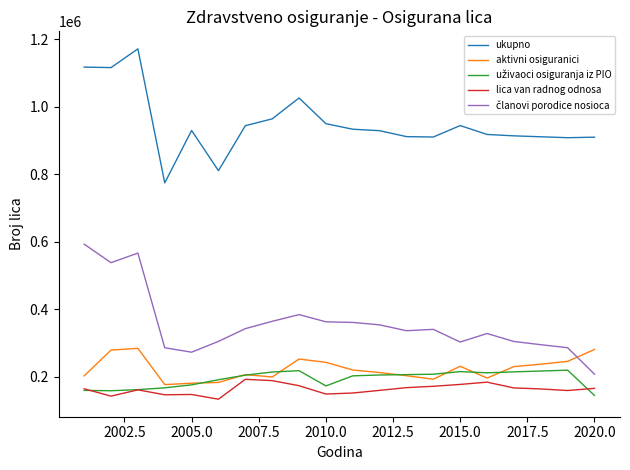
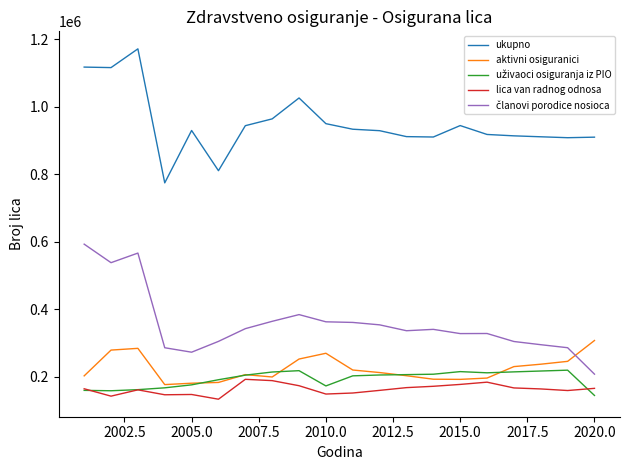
  {
    "ukupno": {
      "2005.0": 930000,
      "2010.0": 950000,
      "2015.0": 940000,
      "2020.0": 910000
    },
    "aktivni osiguranici": {
-     "2010.0": 240000,
-     "2015.0": 230000,
-     "2020.0": 280000
+     "2010.0": 270000,
+     "2015.0": 190000,
+     "2020.0": 310000
    },
    "uživaoci osiguranja iz PIO": {
      "2010.0": 170000,
      "2015.0": 210000,
      "2020.0": 140000
    },
    "lica van radnog odnosa": {
      "2005.0": 150000,
      "2010.0": 150000,
      "2015.0": 180000,
      "2020.0": 160000
    },
    "članovi porodice nosioca": {
      "2005.0": 270000,
      "2010.0": 360000,
-     "2015.0": 300000,
+     "2015.0": 330000,
      "2020.0": 210000
    }
  }
